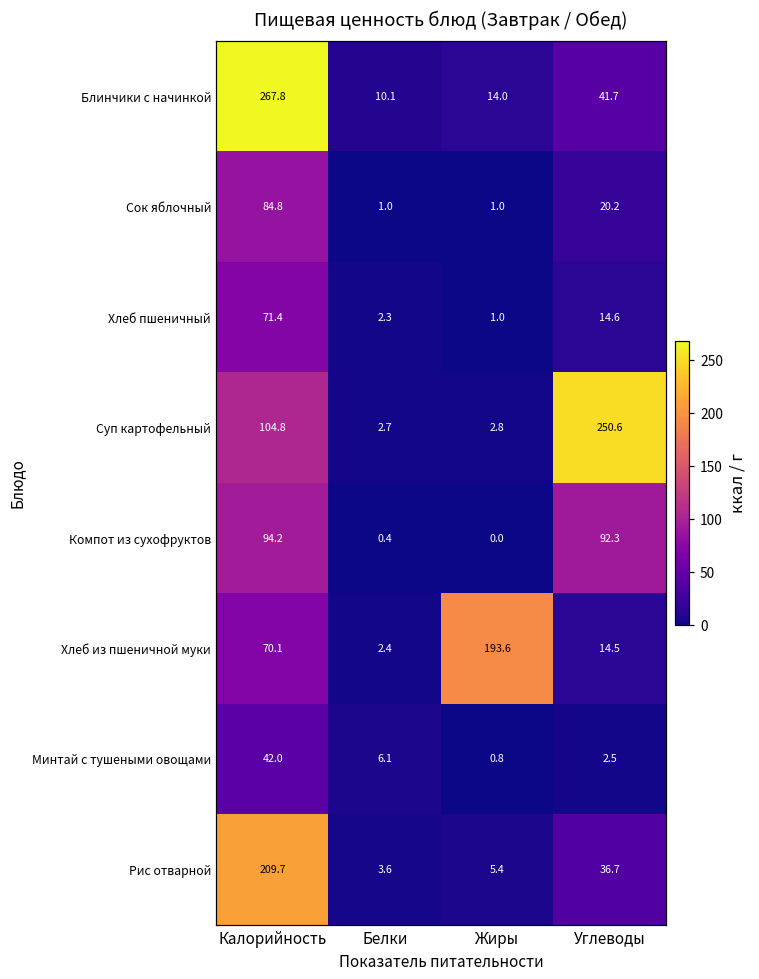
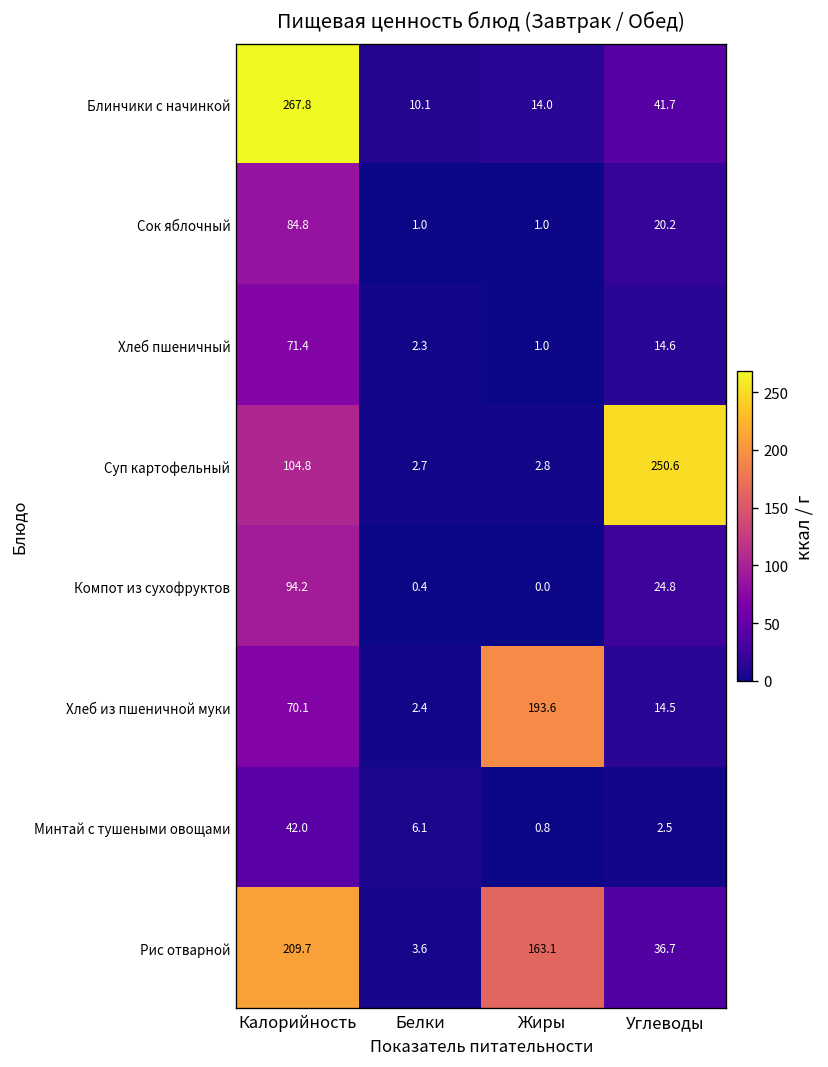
  {
    "Блинчики с начинкой": {
      "Калорийность": 267.8,
      "Белки": 10.1,
      "Жиры": 14.0,
      "Углеводы": 41.7
    },
    "Сок яблочный": {
      "Калорийность": 84.8,
      "Белки": 1.0,
      "Жиры": 1.0,
      "Углеводы": 20.2
    },
    "Хлеб пшеничный": {
      "Калорийность": 71.4,
      "Белки": 2.3,
      "Жиры": 1.0,
      "Углеводы": 14.6
    },
    "Суп картофельный": {
      "Калорийность": 104.8,
      "Белки": 2.7,
      "Жиры": 2.8,
      "Углеводы": 250.6
    },
    "Компот из сухофруктов": {
      "Калорийность": 94.2,
      "Белки": 0.4,
      "Жиры": 0.0,
-     "Углеводы": 92.3
+     "Углеводы": 24.8
    },
    "Хлеб из пшеничной муки": {
      "Калорийность": 70.1,
      "Белки": 2.4,
      "Жиры": 193.6,
      "Углеводы": 14.5
    },
    "Минтай с тушеными овощами": {
      "Калорийность": 42.0,
      "Белки": 6.1,
      "Жиры": 0.8,
      "Углеводы": 2.5
    },
    "Рис отварной": {
      "Калорийность": 209.7,
      "Белки": 3.6,
-     "Жиры": 5.4,
+     "Жиры": 163.1,
      "Углеводы": 36.7
    }
  }
